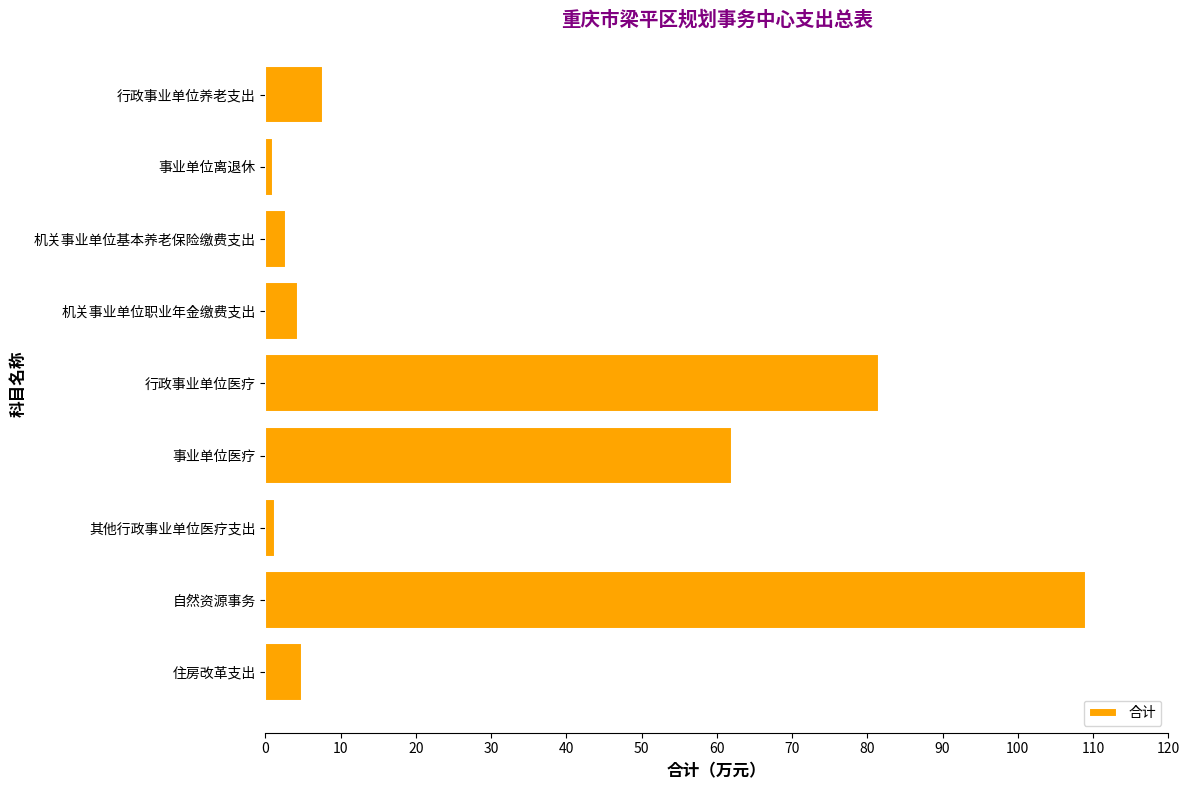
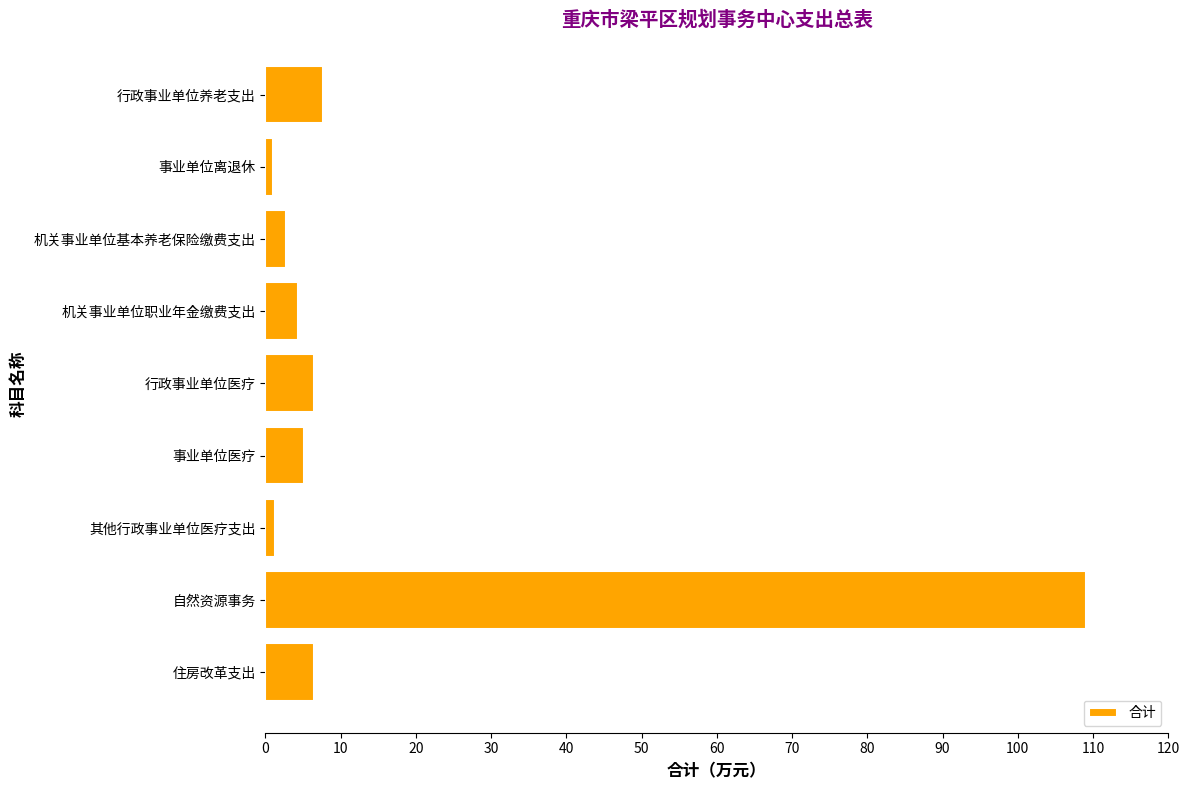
  {
    "行政事业单位养老支出": 8,
    "事业单位离退休": 1,
    "机关事业单位基本养老保险缴费支出": 3,
    "机关事业单位职业年金缴费支出": 4,
-   "行政事业单位医疗": 82,
-   "事业单位医疗": 62,
+   "行政事业单位医疗": 6,
+   "事业单位医疗": 5,
    "其他行政事业单位医疗支出": 1,
    "自然资源事务": 109,
-   "住房改革支出": 5
+   "住房改革支出": 6
  }
